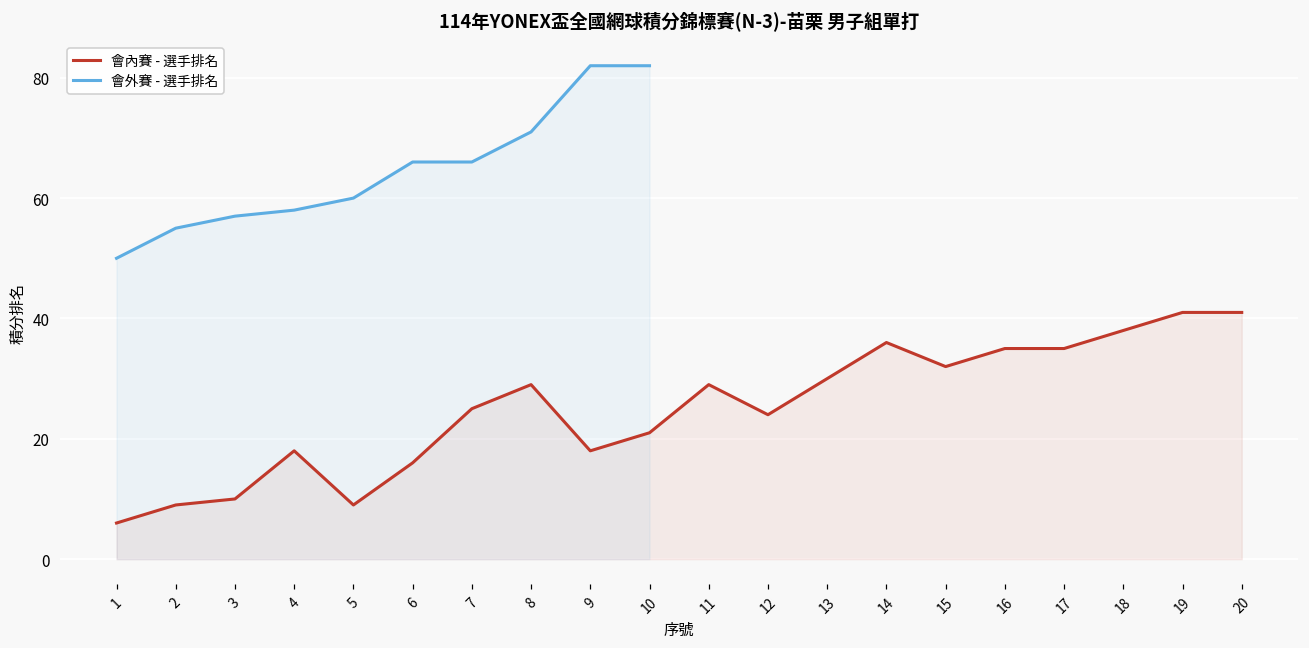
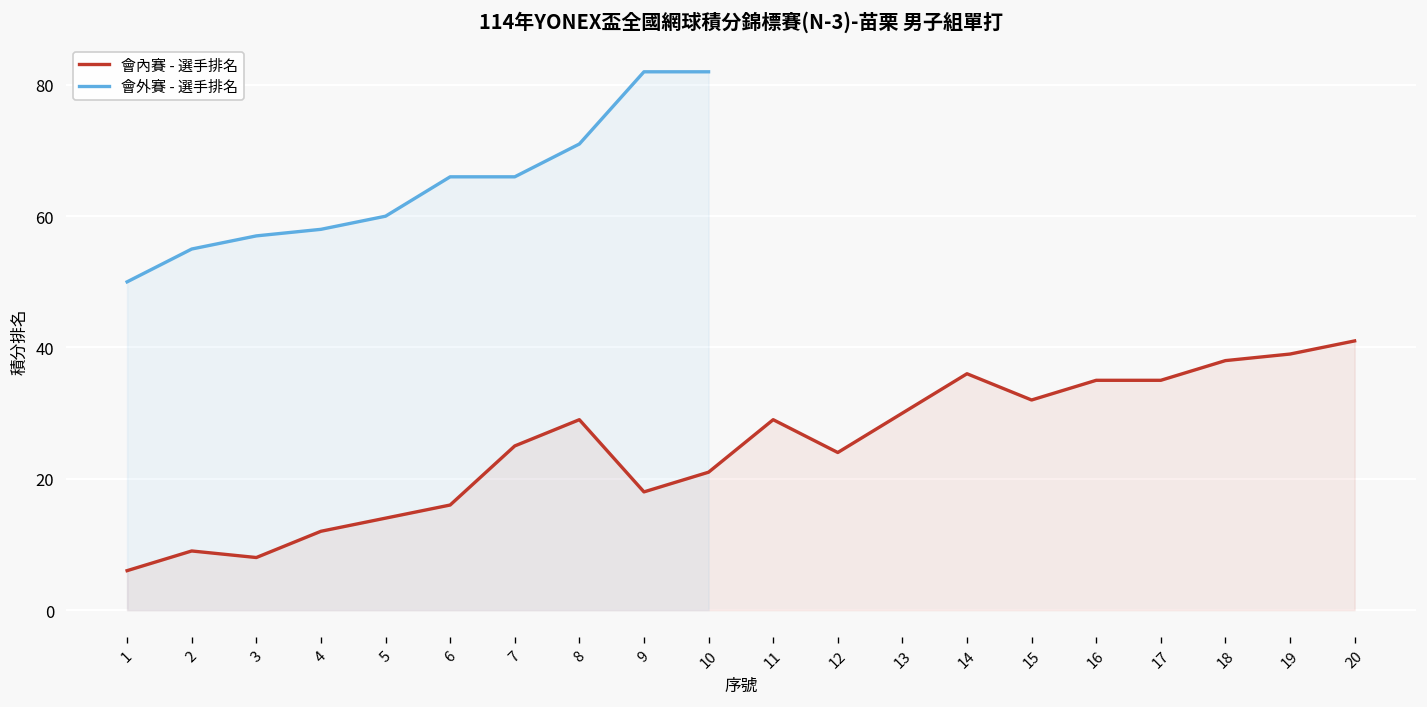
  {
    "會內賽 - 選手排名": {
      "1": 6,
      "2": 9,
-     "3": 10,
-     "4": 18,
-     "5": 9,
+     "3": 8,
+     "4": 12,
+     "5": 14,
      "6": 16,
      "7": 25,
      "8": 29,
      "9": 18,
      "10": 21,
      "11": 29,
      "12": 24,
      "13": 30,
      "14": 36,
      "15": 32,
      "16": 35,
      "17": 35,
      "18": 38,
-     "19": 41,
+     "19": 39,
      "20": 41
    },
    "會外賽 - 選手排名": {
      "1": 50,
      "2": 55,
      "3": 57,
      "4": 58,
      "5": 60,
      "6": 66,
      "7": 66,
      "8": 71,
      "9": 82,
      "10": 82
    }
  }
